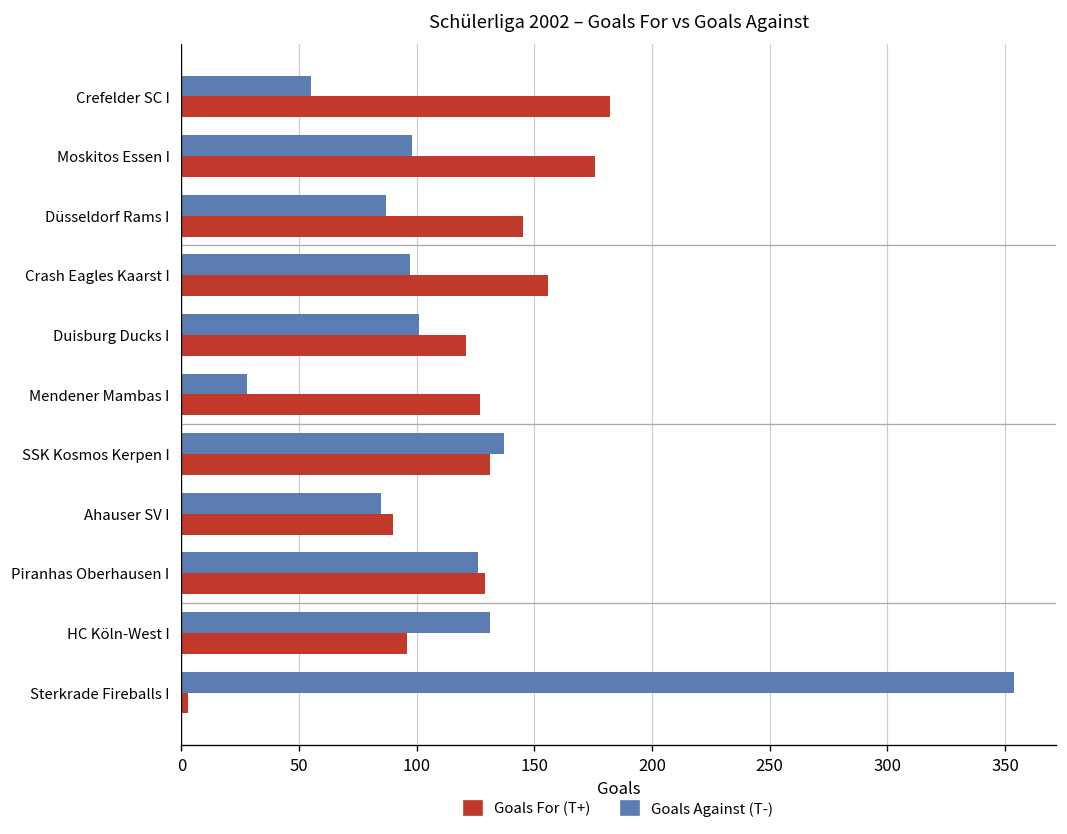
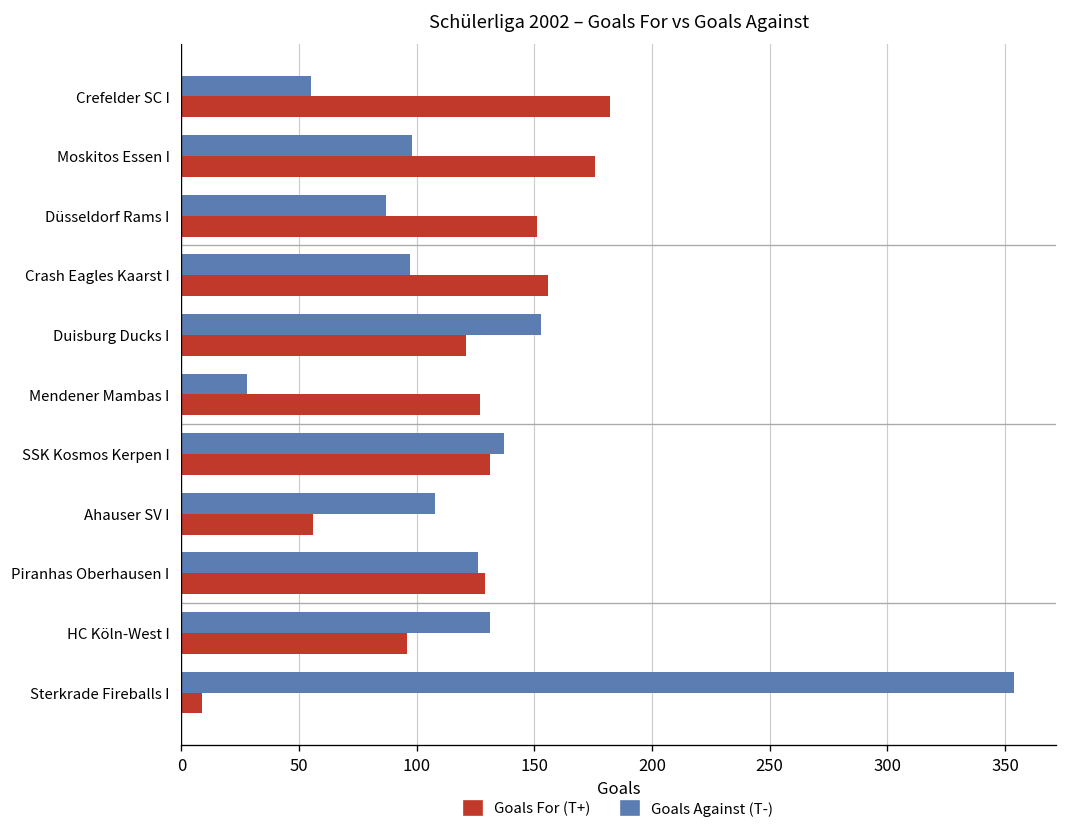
  {
    "Goals For (T+)": {
      "Crefelder SC I": 182,
      "Moskitos Essen I": 176,
-     "Düsseldorf Rams I": 145,
+     "Düsseldorf Rams I": 151,
      "Crash Eagles Kaarst I": 156,
      "Duisburg Ducks I": 121,
      "Mendener Mambas I": 127,
      "SSK Kosmos Kerpen I": 131,
-     "Ahauser SV I": 90,
+     "Ahauser SV I": 56,
      "Piranhas Oberhausen I": 129,
      "HC Köln-West I": 96,
-     "Sterkrade Fireballs I": 3
+     "Sterkrade Fireballs I": 9
    },
    "Goals Against (T-)": {
      "Crefelder SC I": 55,
      "Moskitos Essen I": 98,
      "Düsseldorf Rams I": 87,
      "Crash Eagles Kaarst I": 97,
-     "Duisburg Ducks I": 101,
+     "Duisburg Ducks I": 153,
      "Mendener Mambas I": 28,
      "SSK Kosmos Kerpen I": 137,
-     "Ahauser SV I": 85,
+     "Ahauser SV I": 108,
      "Piranhas Oberhausen I": 126,
      "HC Köln-West I": 131,
      "Sterkrade Fireballs I": 354
    }
  }
